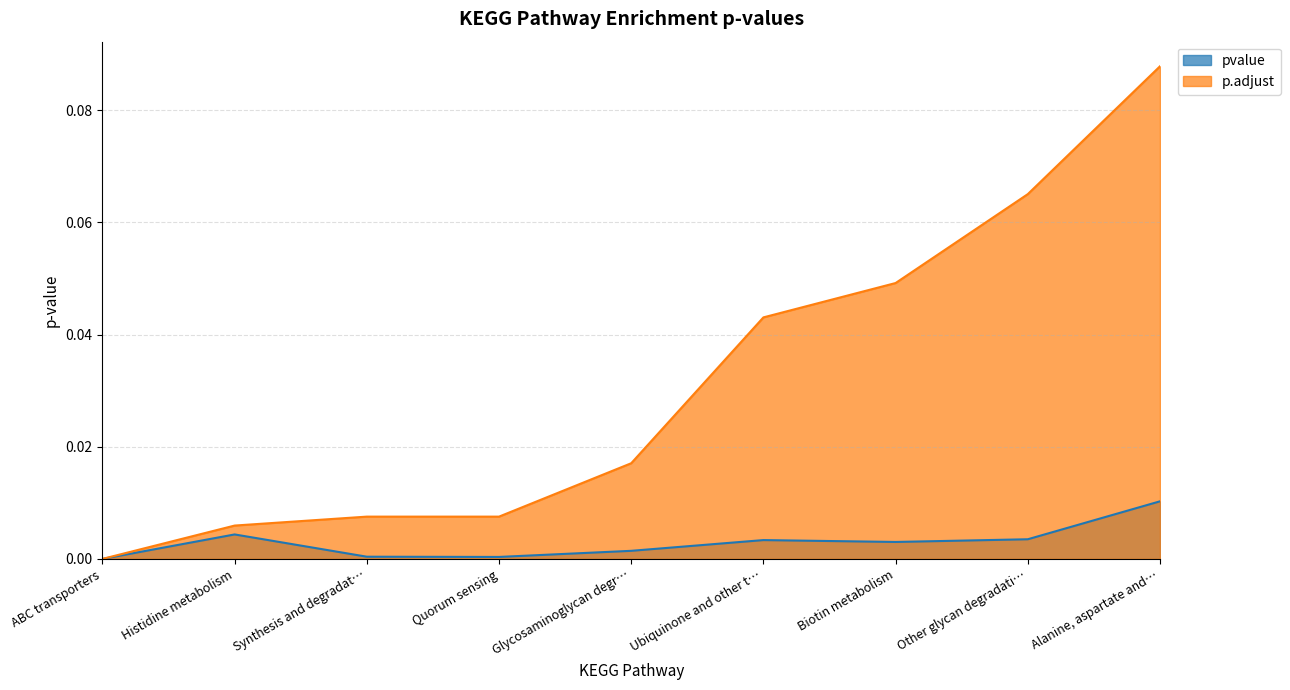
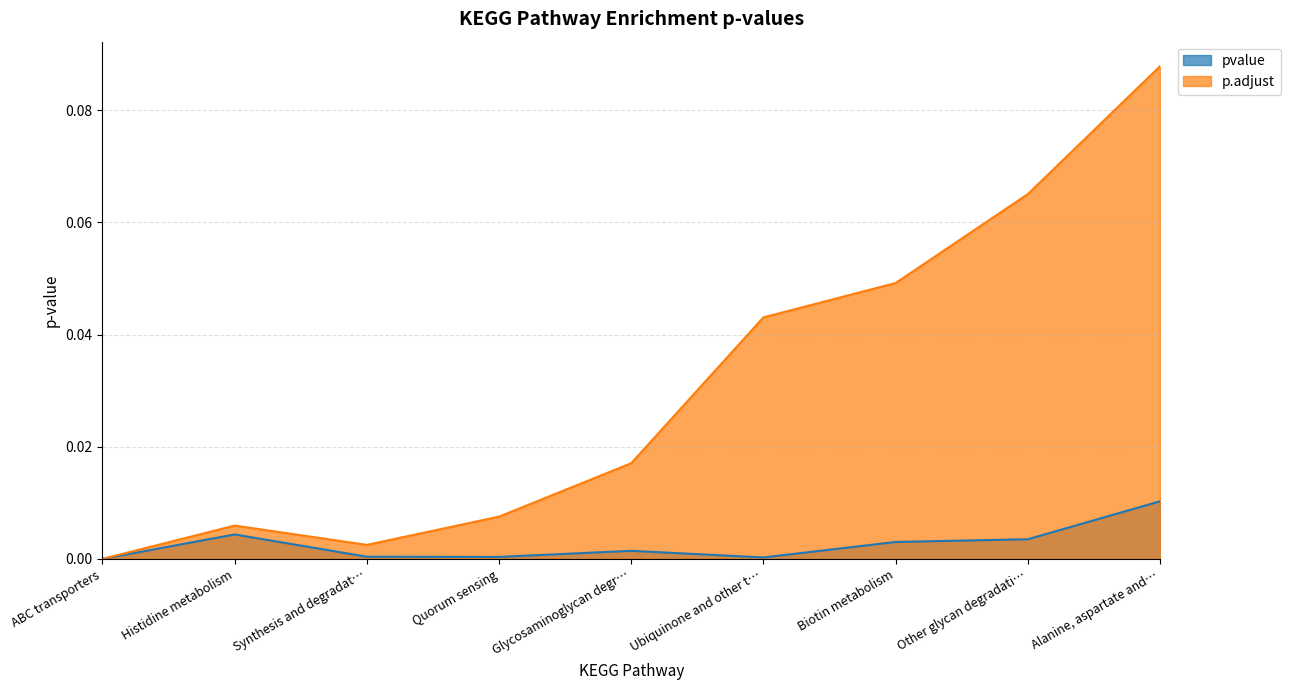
  {
    "pvalue": {
      "Histidine metabolism": 0.004,
      "Synthesis and degradat…": 0.000,
      "Quorum sensing": 0.000,
      "Glycosaminoglycan degr…": 0.001,
-     "Ubiquinone and other t…": 0.003,
+     "Ubiquinone and other t…": 0.000,
      "Biotin metabolism": 0.003,
      "Other glycan degradati…": 0.004,
      "Alanine, aspartate and…": 0.010
    },
    "p.adjust": {
      "Histidine metabolism": 0.006,
-     "Synthesis and degradat…": 0.008,
+     "Synthesis and degradat…": 0.003,
      "Quorum sensing": 0.008,
      "Glycosaminoglycan degr…": 0.017,
      "Ubiquinone and other t…": 0.043,
      "Biotin metabolism": 0.049,
      "Other glycan degradati…": 0.065,
      "Alanine, aspartate and…": 0.088
    }
  }
